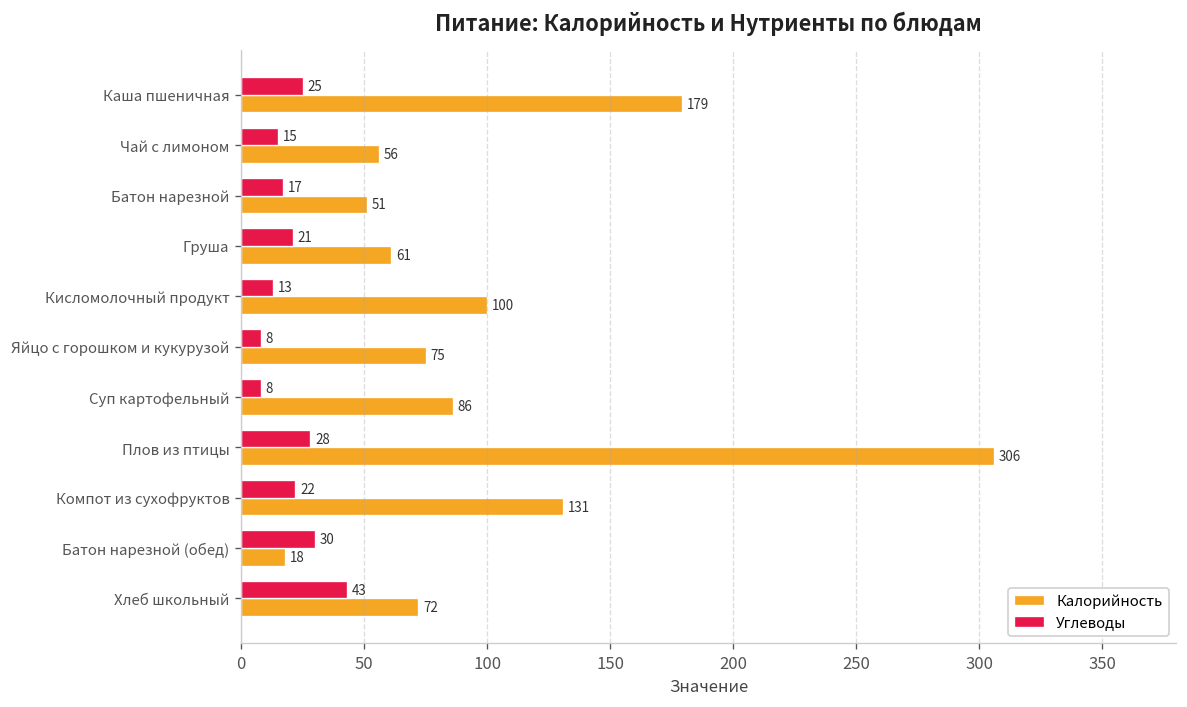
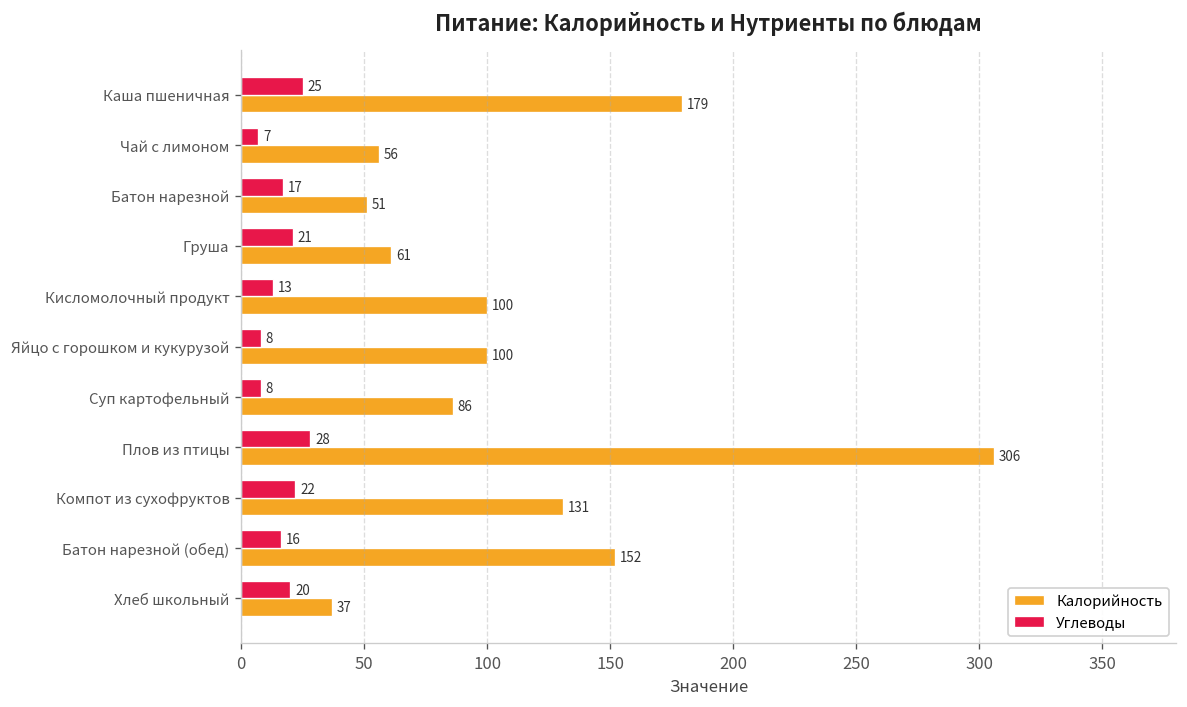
  {
    "Калорийность": {
      "Каша пшеничная": 179,
      "Чай с лимоном": 56,
      "Батон нарезной": 51,
      "Груша": 61,
      "Кисломолочный продукт": 100,
-     "Яйцо с горошком и кукурузой": 75,
+     "Яйцо с горошком и кукурузой": 100,
      "Суп картофельный": 86,
      "Плов из птицы": 306,
      "Компот из сухофруктов": 131,
-     "Батон нарезной (обед)": 18,
-     "Хлеб школьный": 72
+     "Батон нарезной (обед)": 152,
+     "Хлеб школьный": 37
    },
    "Углеводы": {
      "Каша пшеничная": 25,
-     "Чай с лимоном": 15,
+     "Чай с лимоном": 7,
      "Батон нарезной": 17,
      "Груша": 21,
      "Кисломолочный продукт": 13,
      "Яйцо с горошком и кукурузой": 8,
      "Суп картофельный": 8,
      "Плов из птицы": 28,
      "Компот из сухофруктов": 22,
-     "Батон нарезной (обед)": 30,
-     "Хлеб школьный": 43
+     "Батон нарезной (обед)": 16,
+     "Хлеб школьный": 20
    }
  }
